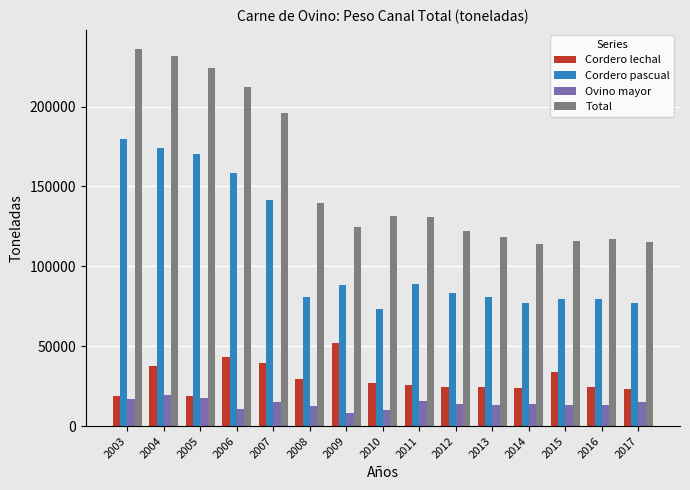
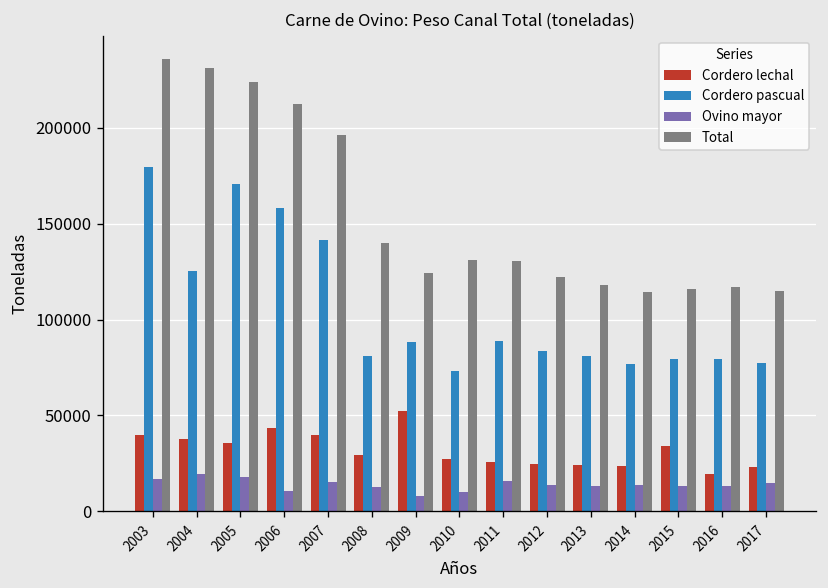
  {
    "Cordero lechal": {
-     "2003": 19000,
+     "2003": 40000,
      "2004": 37000,
-     "2005": 19000,
+     "2005": 36000,
      "2006": 43000,
      "2007": 40000,
      "2008": 29000,
      "2009": 52000,
      "2010": 27000,
      "2011": 26000,
      "2012": 24000,
      "2013": 24000,
      "2014": 24000,
      "2015": 34000,
-     "2016": 24000,
+     "2016": 19000,
      "2017": 23000
    },
    "Cordero pascual": {
      "2003": 180000,
-     "2004": 174000,
+     "2004": 126000,
      "2005": 170000,
      "2006": 158000,
      "2007": 141000,
      "2008": 81000,
      "2009": 88000,
      "2010": 73000,
      "2011": 89000,
      "2012": 84000,
      "2013": 81000,
      "2014": 77000,
      "2015": 80000,
      "2016": 79000,
      "2017": 77000
    }
  }
